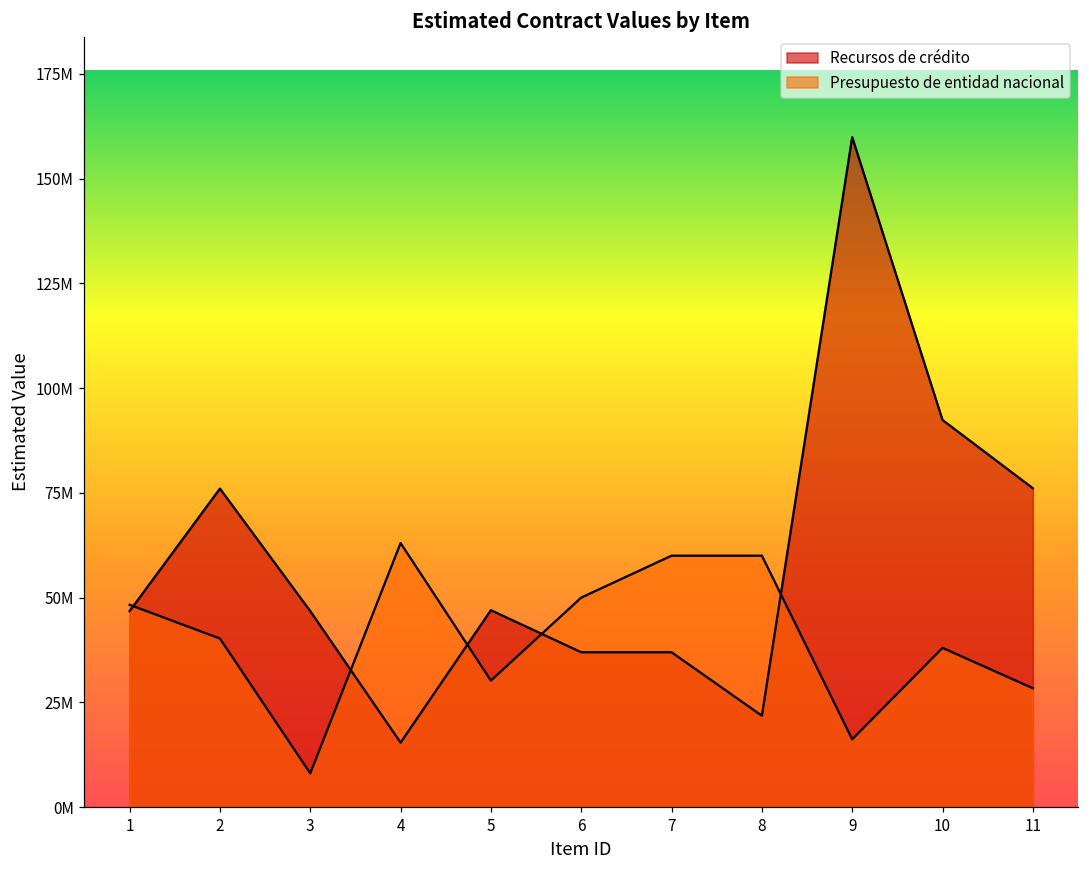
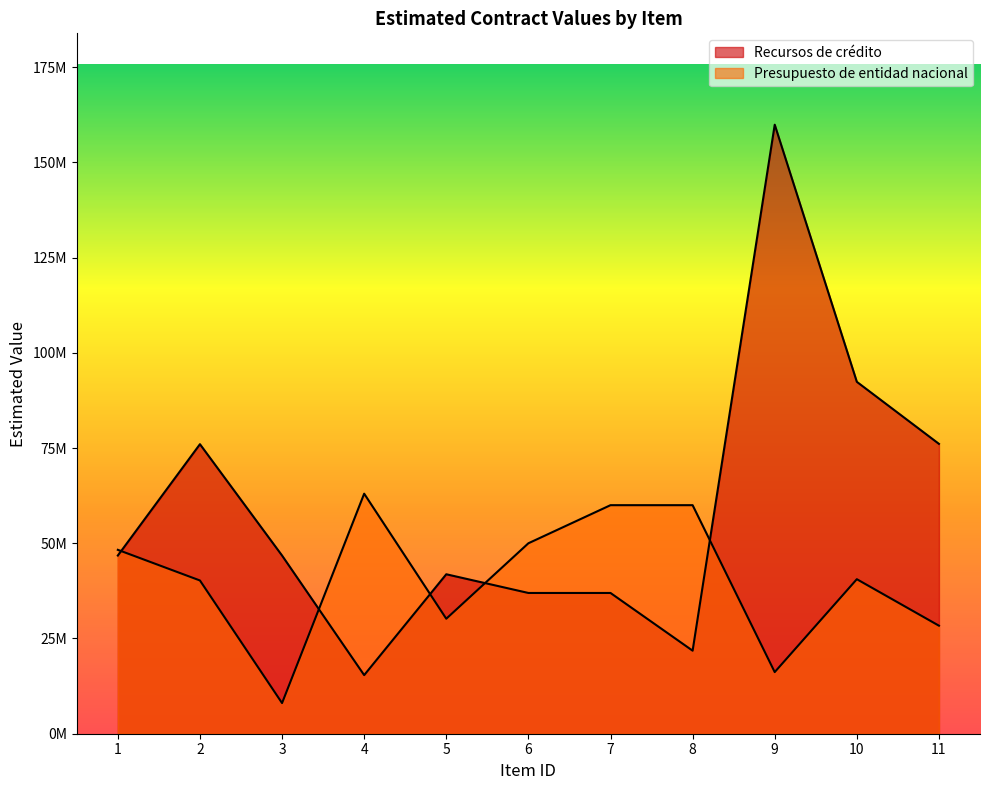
  {
    "Recursos de crédito": {
      "1": 47000000,
      "2": 76000000,
      "3": 47000000,
      "4": 15000000,
-     "5": 47000000,
+     "5": 42000000,
      "6": 37000000,
      "7": 37000000,
      "8": 22000000,
      "9": 160000000,
      "10": 92000000,
      "11": 76000000
    },
    "Presupuesto de entidad nacional": {
      "1": 48000000,
      "2": 40000000,
      "3": 8000000,
      "4": 63000000,
      "5": 30000000,
      "6": 50000000,
      "7": 60000000,
      "8": 60000000,
      "9": 16000000,
-     "10": 38000000,
+     "10": 41000000,
      "11": 28000000
    }
  }
